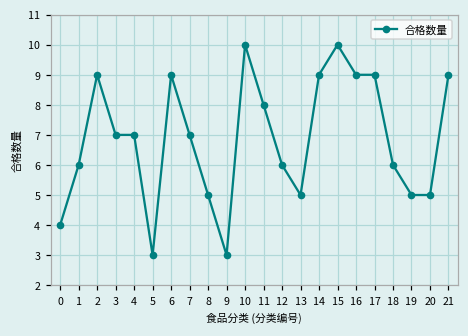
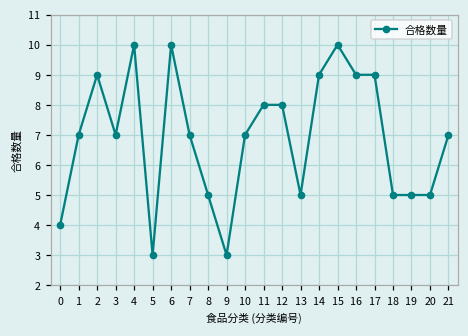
  {
    "0": 4,
-   "1": 6,
+   "1": 7,
    "2": 9,
    "3": 7,
-   "4": 7,
+   "4": 10,
    "5": 3,
-   "6": 9,
+   "6": 10,
    "7": 7,
    "8": 5,
    "9": 3,
-   "10": 10,
+   "10": 7,
    "11": 8,
-   "12": 6,
+   "12": 8,
    "13": 5,
    "14": 9,
    "15": 10,
    "16": 9,
    "17": 9,
-   "18": 6,
+   "18": 5,
    "19": 5,
    "20": 5,
-   "21": 9
+   "21": 7
  }
